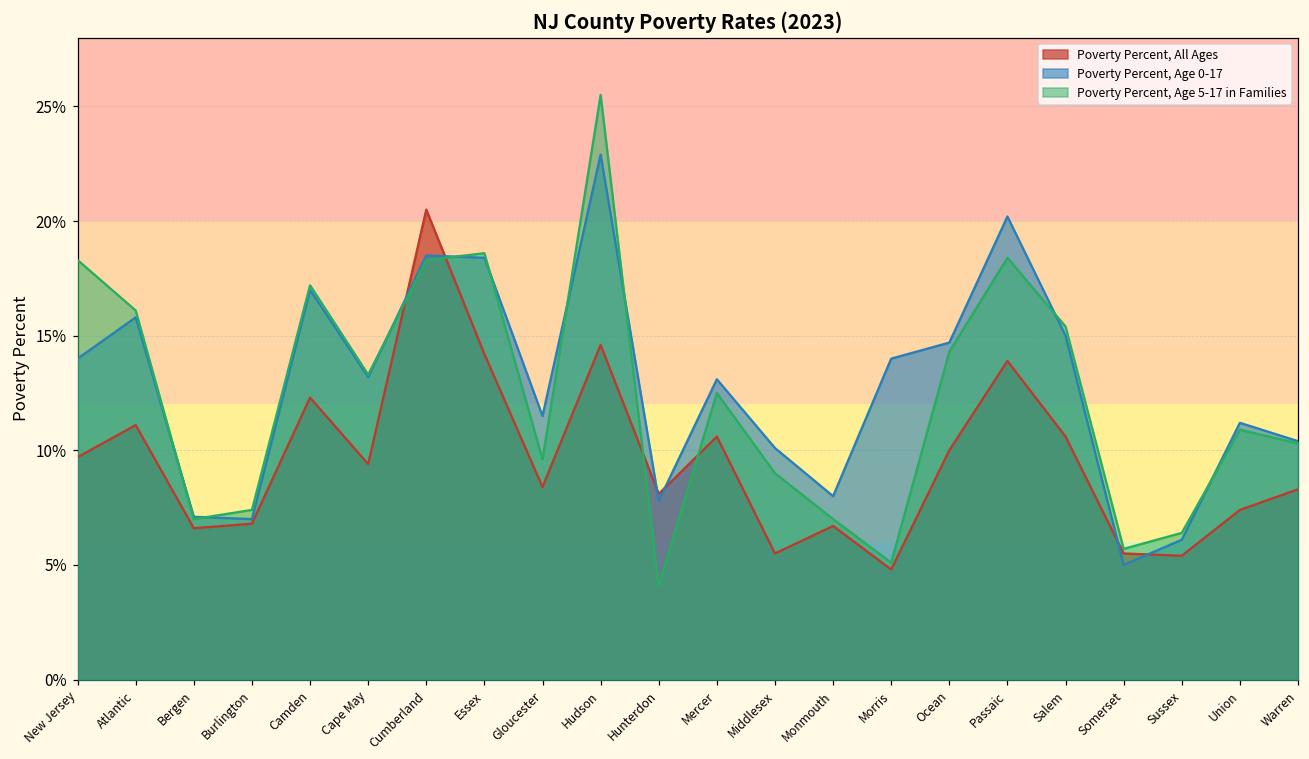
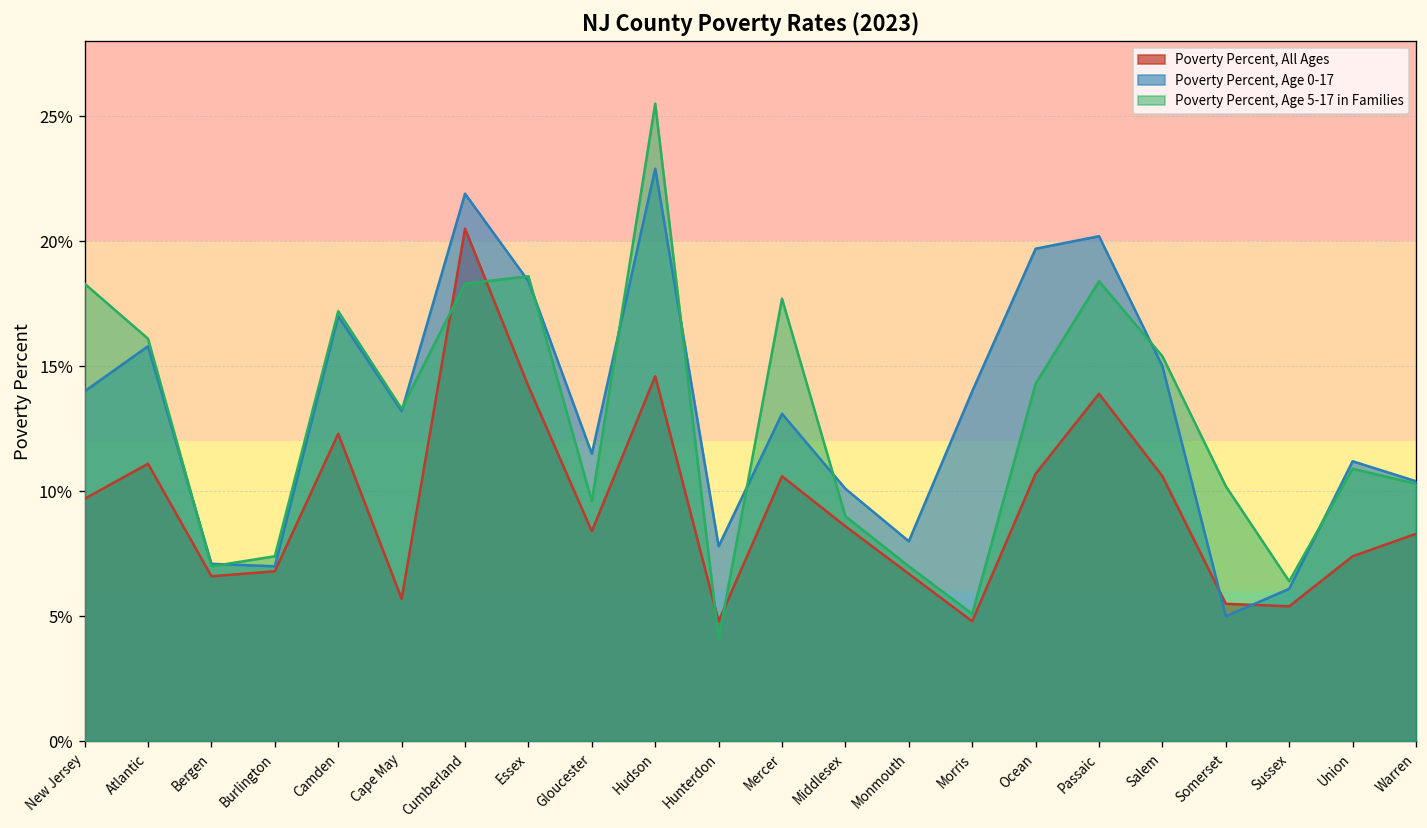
  {
    "Poverty Percent, All Ages": {
      "New Jersey": "9.7%",
      "Atlantic": "11.1%",
      "Bergen": "6.6%",
      "Burlington": "6.8%",
      "Camden": "12.3%",
-     "Cape May": "9.4%",
+     "Cape May": "5.7%",
      "Cumberland": "20.5%",
      "Essex": "14.2%",
      "Gloucester": "8.4%",
      "Hudson": "14.6%",
-     "Hunterdon": "8.1%",
+     "Hunterdon": "4.8%",
      "Mercer": "10.6%",
-     "Middlesex": "5.5%",
+     "Middlesex": "8.6%",
      "Monmouth": "6.7%",
      "Morris": "4.8%",
-     "Ocean": "10.0%",
+     "Ocean": "10.7%",
      "Passaic": "13.9%",
      "Salem": "10.6%",
      "Somerset": "5.5%",
      "Sussex": "5.4%",
      "Union": "7.4%",
      "Warren": "8.3%"
    },
    "Poverty Percent, Age 0-17": {
      "New Jersey": "14.0%",
      "Atlantic": "15.8%",
      "Burlington": "7.0%",
      "Camden": "17.0%",
-     "Cumberland": "18.5%",
+     "Cumberland": "21.9%",
      "Essex": "18.4%",
      "Gloucester": "11.5%",
      "Hudson": "22.9%",
      "Hunterdon": "7.8%",
      "Mercer": "13.1%",
      "Middlesex": "10.1%",
      "Monmouth": "8.0%",
      "Morris": "14.0%",
-     "Ocean": "14.7%",
+     "Ocean": "19.7%",
      "Passaic": "20.2%",
      "Salem": "15.0%",
      "Somerset": "5.0%",
      "Sussex": "6.1%",
      "Union": "11.2%"
    },
    "Poverty Percent, Age 5-17 in Families": {
      "New Jersey": "18.3%",
      "Atlantic": "16.1%",
      "Burlington": "7.4%",
      "Camden": "17.2%",
      "Cumberland": "18.3%",
      "Essex": "18.6%",
      "Gloucester": "9.6%",
      "Hudson": "25.5%",
      "Hunterdon": "4.1%",
-     "Mercer": "12.5%",
+     "Mercer": "17.7%",
      "Middlesex": "9.0%",
      "Monmouth": "7.0%",
      "Morris": "5.1%",
      "Ocean": "14.3%",
      "Passaic": "18.4%",
      "Salem": "15.4%",
-     "Somerset": "5.7%",
+     "Somerset": "10.2%",
      "Sussex": "6.4%",
      "Union": "10.9%"
    }
  }
